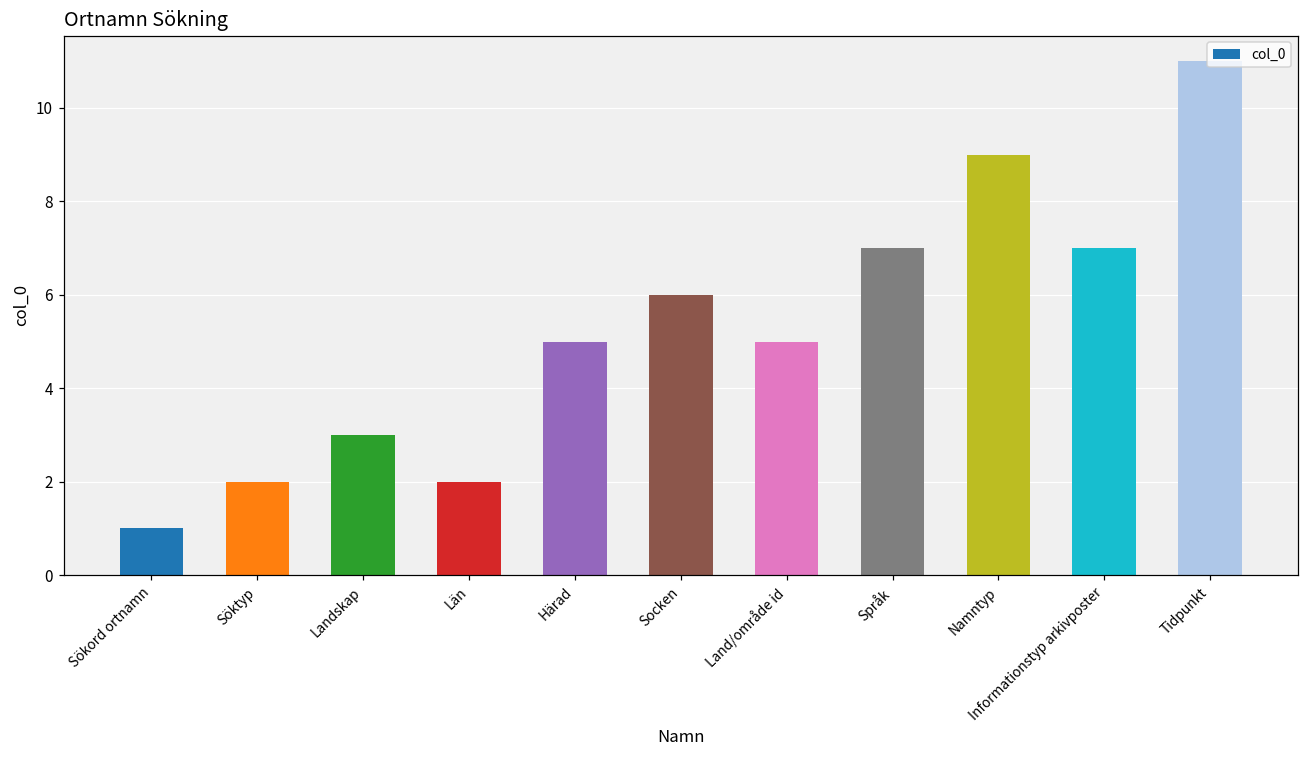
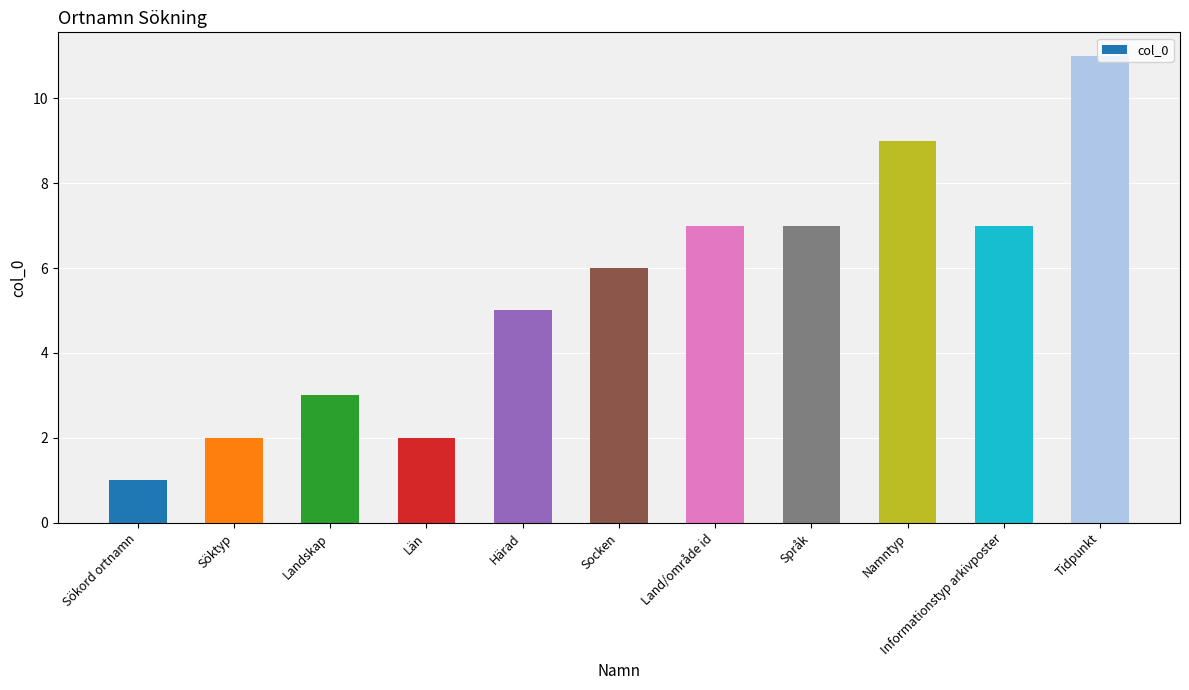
  {
    "Sökord ortnamn": 1,
    "Söktyp": 2,
    "Landskap": 3,
    "Län": 2,
    "Härad": 5,
    "Socken": 6,
-   "Land/område id": 5,
+   "Land/område id": 7,
    "Språk": 7,
    "Namntyp": 9,
    "Informationstyp arkivposter": 7
  }
